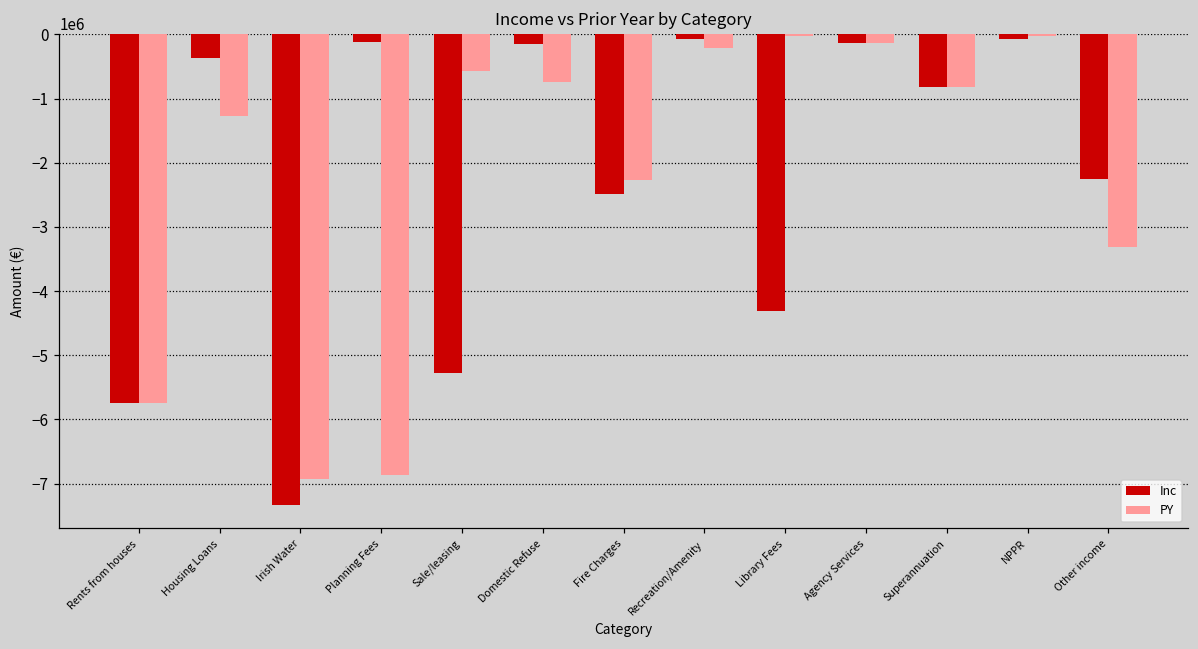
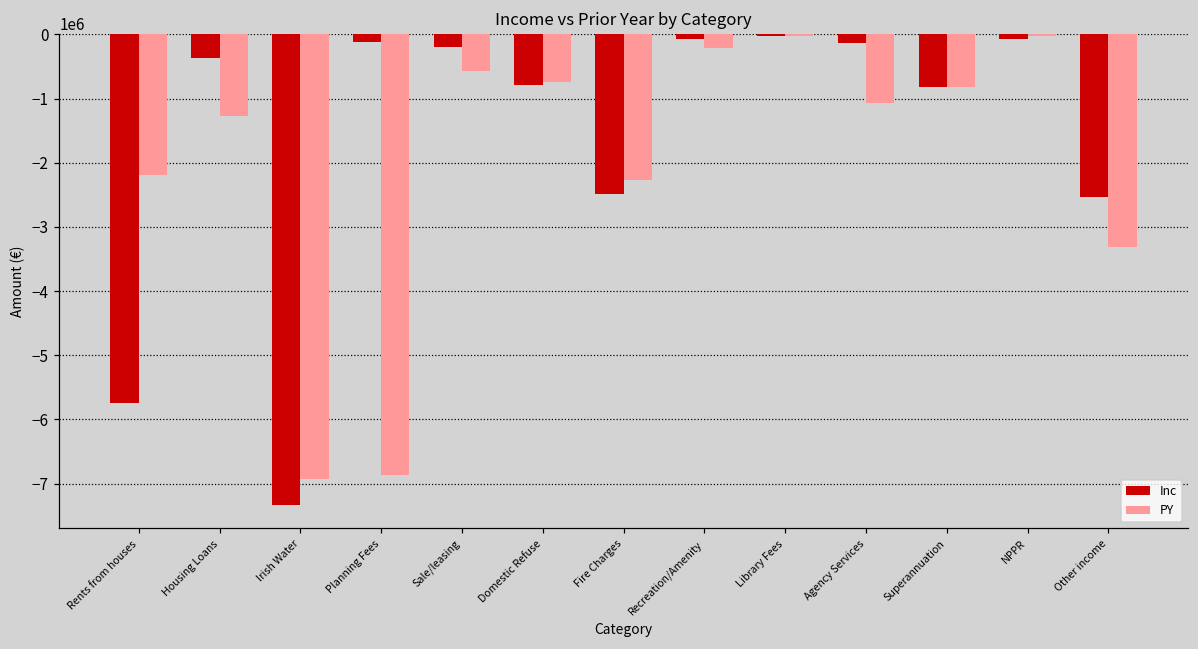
  {
    "Inc": {
      "Rents from houses": -5700000,
      "Housing Loans": -400000,
      "Irish Water": -7300000,
      "Planning Fees": -100000,
-     "Sale/leasing": -5300000,
-     "Domestic Refuse": -200000,
+     "Sale/leasing": -200000,
+     "Domestic Refuse": -800000,
      "Fire Charges": -2500000,
      "Recreation/Amenity": -100000,
-     "Library Fees": -4300000,
+     "Library Fees": 0,
      "Agency Services": -100000,
      "Superannuation": -800000,
      "NPPR": -100000,
-     "Other income": -2300000
+     "Other income": -2500000
    },
    "PY": {
-     "Rents from houses": -5700000,
+     "Rents from houses": -2200000,
      "Housing Loans": -1300000,
      "Irish Water": -6900000,
      "Planning Fees": -6900000,
      "Sale/leasing": -600000,
      "Domestic Refuse": -700000,
      "Fire Charges": -2300000,
      "Recreation/Amenity": -200000,
-     "Agency Services": -100000,
+     "Agency Services": -1100000,
      "Superannuation": -800000,
      "Other income": -3300000
    }
  }
